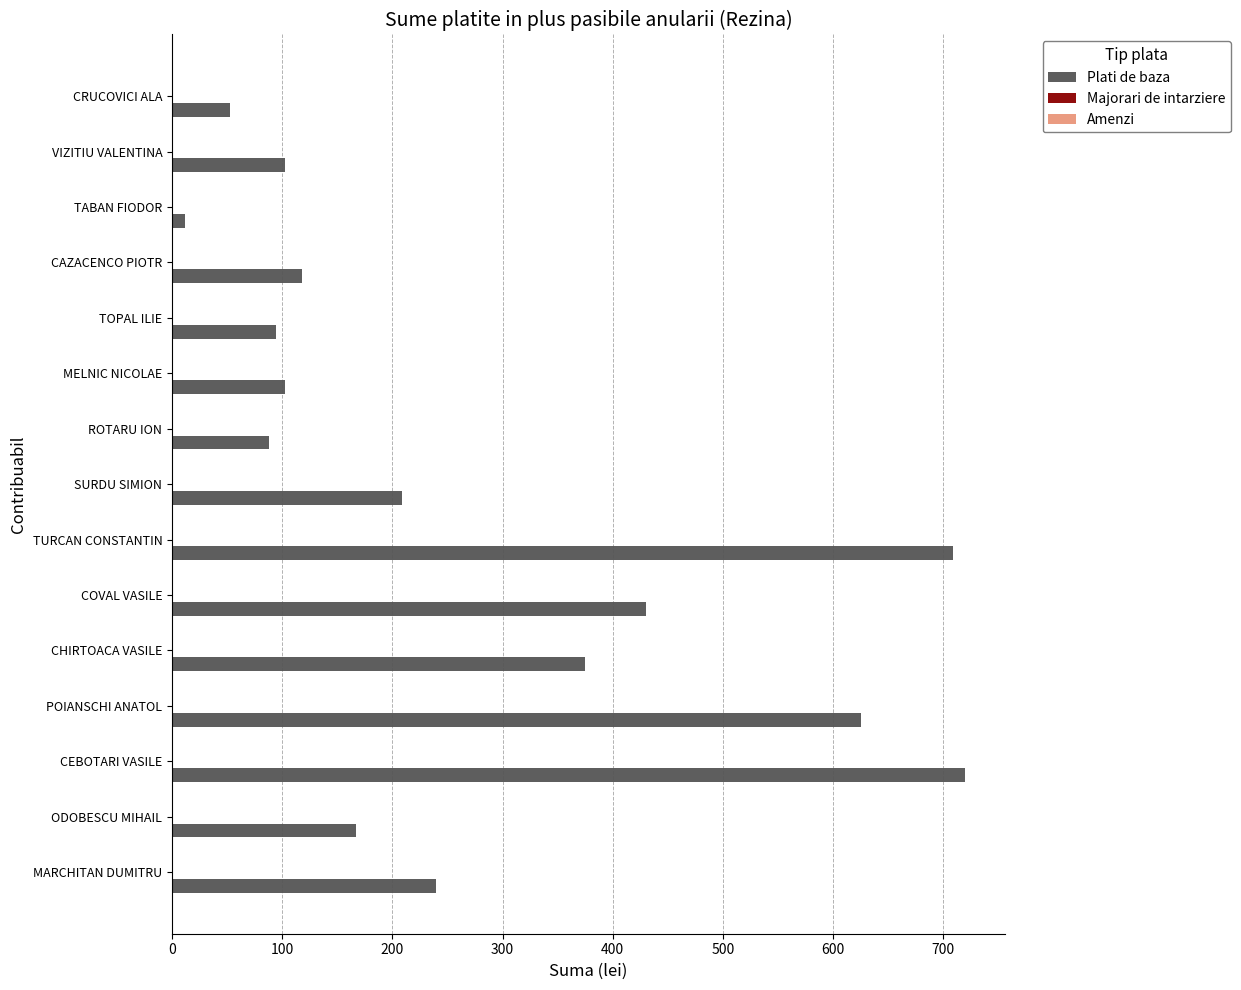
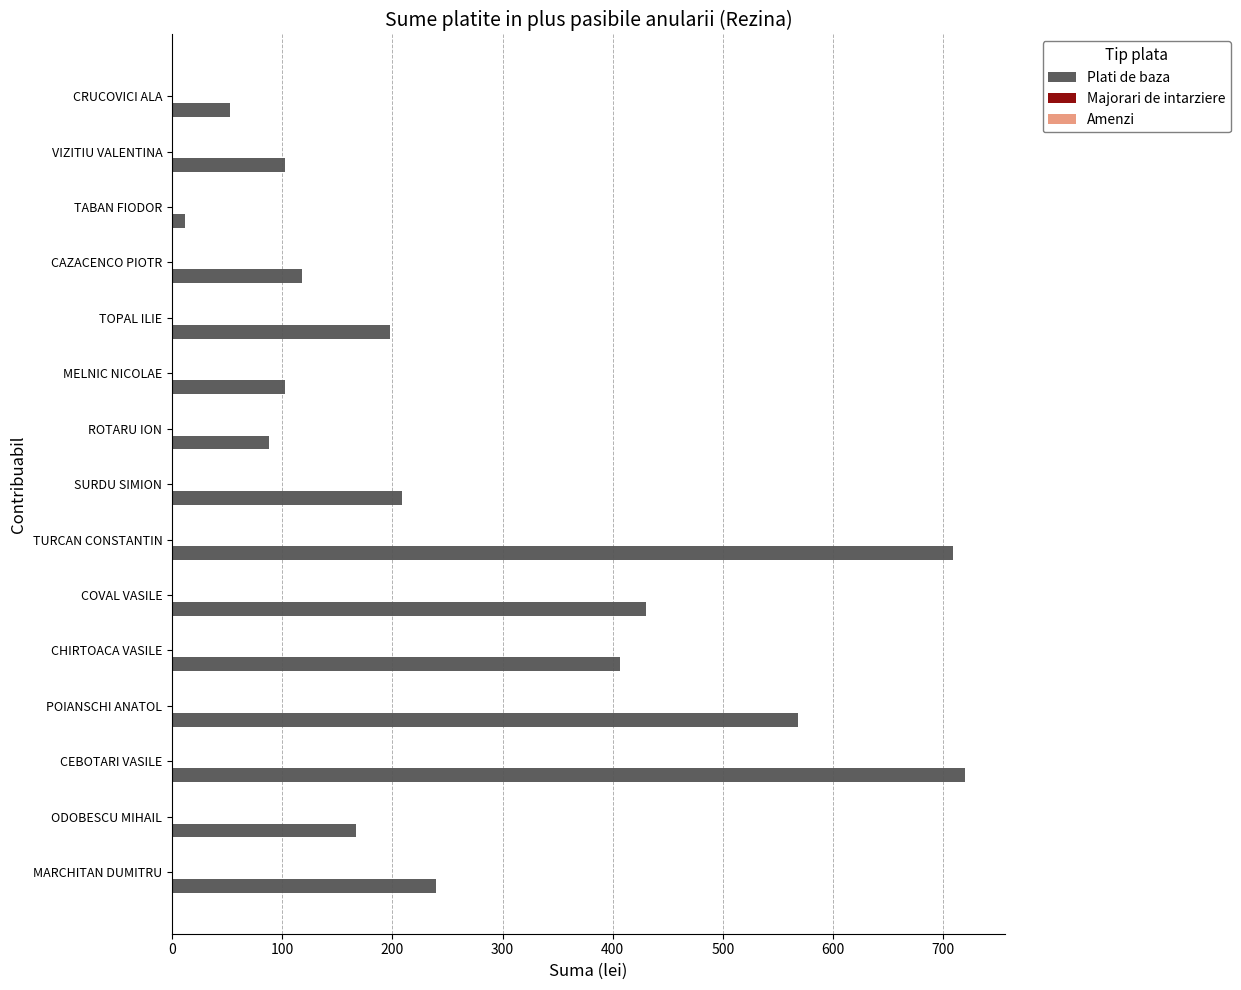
  {
    "Plati de baza": {
      "CRUCOVICI ALA": 53,
      "VIZITIU VALENTINA": 102,
      "TABAN FIODOR": 12,
      "CAZACENCO PIOTR": 118,
-     "TOPAL ILIE": 94,
+     "TOPAL ILIE": 198,
      "MELNIC NICOLAE": 102,
      "ROTARU ION": 88,
      "SURDU SIMION": 208,
      "TURCAN CONSTANTIN": 709,
      "COVAL VASILE": 430,
-     "CHIRTOACA VASILE": 375,
-     "POIANSCHI ANATOL": 626,
+     "CHIRTOACA VASILE": 406,
+     "POIANSCHI ANATOL": 568,
      "CEBOTARI VASILE": 720,
      "ODOBESCU MIHAIL": 167,
      "MARCHITAN DUMITRU": 240
    },
    "Majorari de intarziere": {
      "CRUCOVICI ALA": 0,
      "VIZITIU VALENTINA": 0,
      "TABAN FIODOR": 0,
      "CAZACENCO PIOTR": 0,
      "TOPAL ILIE": 0,
      "MELNIC NICOLAE": 0,
      "ROTARU ION": 0,
      "SURDU SIMION": 0,
      "TURCAN CONSTANTIN": 0,
      "COVAL VASILE": 0,
      "CHIRTOACA VASILE": 0,
      "POIANSCHI ANATOL": 0,
      "CEBOTARI VASILE": 0,
      "ODOBESCU MIHAIL": 0,
      "MARCHITAN DUMITRU": 0
    },
    "Amenzi": {
      "CRUCOVICI ALA": 0,
      "VIZITIU VALENTINA": 0,
      "TABAN FIODOR": 0,
      "CAZACENCO PIOTR": 0,
      "TOPAL ILIE": 0,
      "MELNIC NICOLAE": 0,
      "ROTARU ION": 0,
      "SURDU SIMION": 0,
      "TURCAN CONSTANTIN": 0,
      "COVAL VASILE": 0,
      "CHIRTOACA VASILE": 0,
      "POIANSCHI ANATOL": 0,
      "CEBOTARI VASILE": 0,
      "ODOBESCU MIHAIL": 0,
      "MARCHITAN DUMITRU": 0
    }
  }
